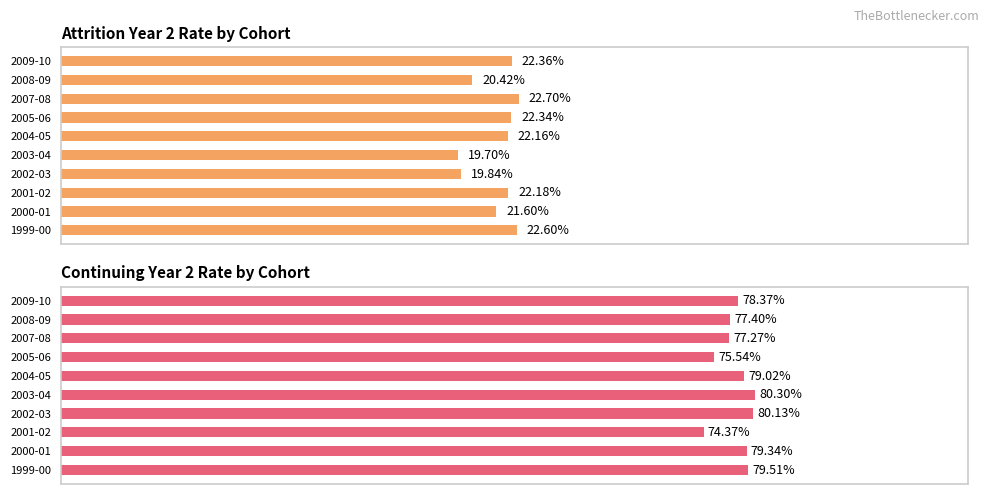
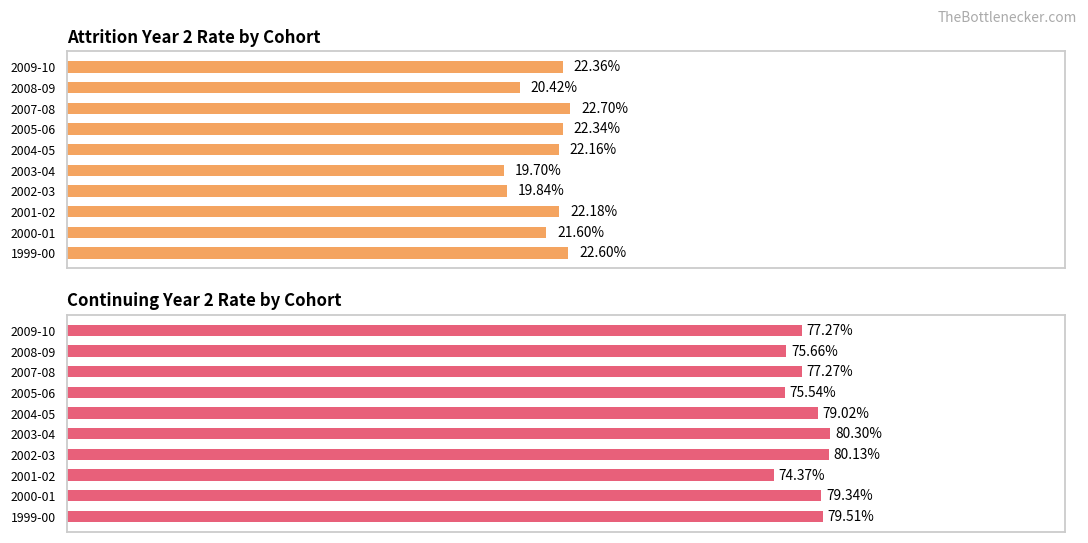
  {
    "Attrition Year 2 Rate by Cohort": {
      "2009-10": "22.36%",
      "2008-09": "20.42%",
      "2007-08": "22.70%",
      "2005-06": "22.34%",
      "2004-05": "22.16%",
      "2003-04": "19.70%",
      "2002-03": "19.84%",
      "2001-02": "22.18%",
      "2000-01": "21.60%",
      "1999-00": "22.60%"
    },
    "Continuing Year 2 Rate by Cohort": {
-     "2009-10": "78.37%",
-     "2008-09": "77.40%",
+     "2009-10": "77.27%",
+     "2008-09": "75.66%",
      "2007-08": "77.27%",
      "2005-06": "75.54%",
      "2004-05": "79.02%",
      "2003-04": "80.30%",
      "2002-03": "80.13%",
      "2001-02": "74.37%",
      "2000-01": "79.34%",
      "1999-00": "79.51%"
    }
  }
